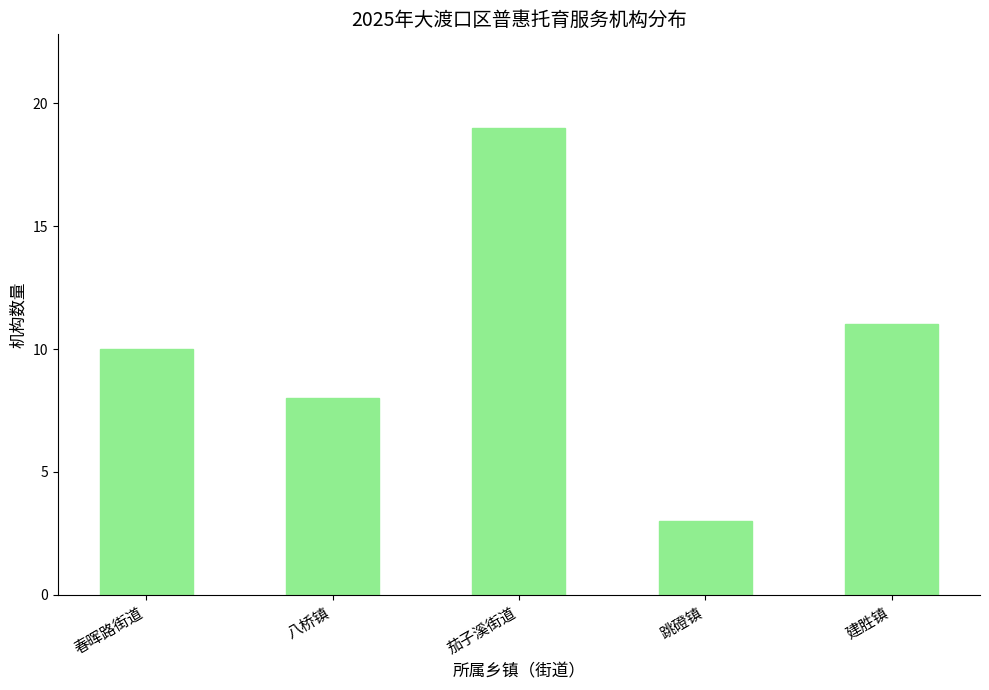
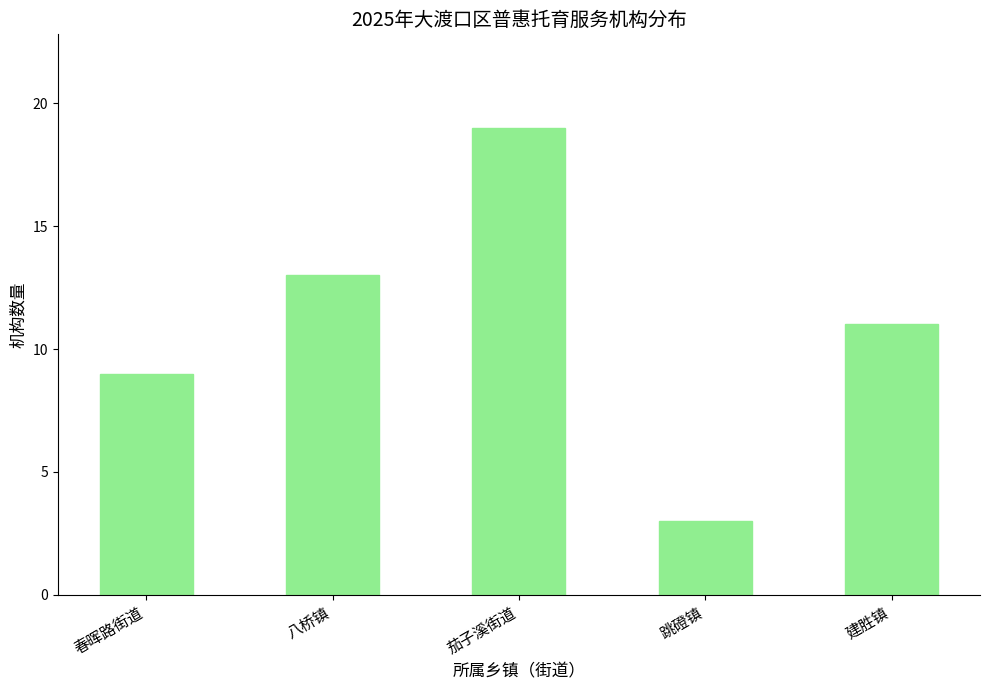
  {
-   "春晖路街道": 10,
-   "八桥镇": 8,
+   "春晖路街道": 9,
+   "八桥镇": 13,
    "茄子溪街道": 19,
    "跳磴镇": 3,
    "建胜镇": 11
  }
